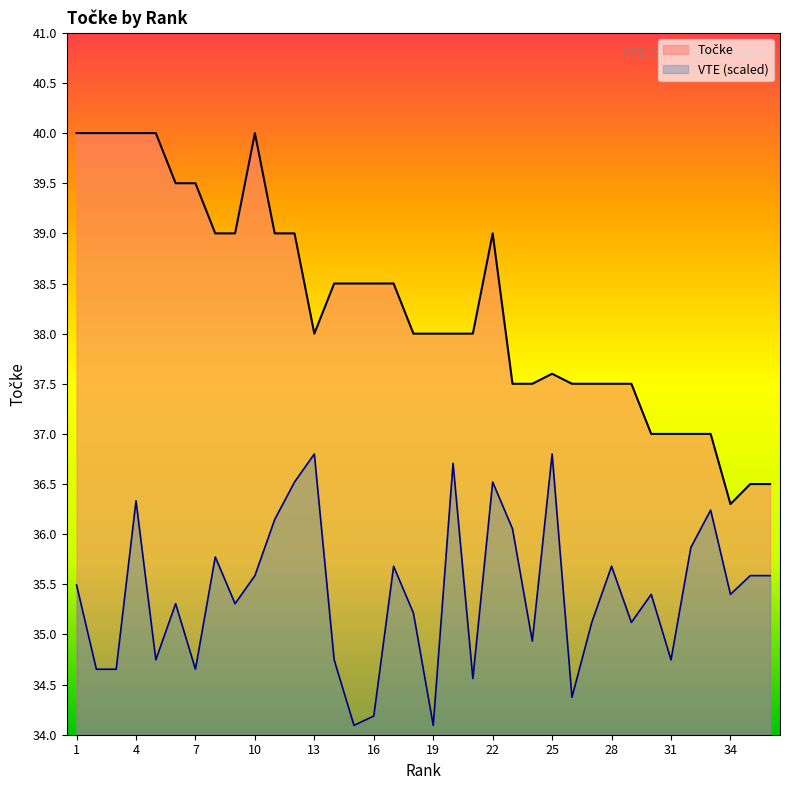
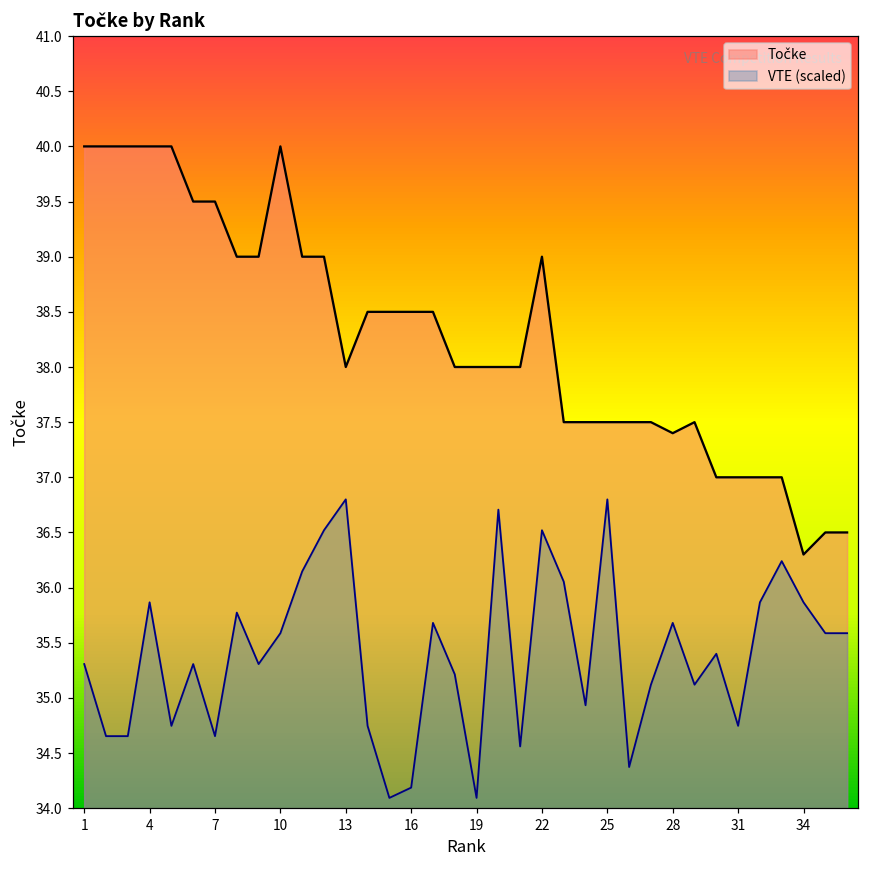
  {
    "Točke": {
      "1": 40.0,
      "4": 40.0,
      "7": 39.5,
      "10": 40.0,
      "13": 38.0,
      "16": 38.5,
      "19": 38.0,
      "22": 39.0,
-     "25": 37.6,
-     "28": 37.5,
+     "25": 37.5,
+     "28": 37.4,
      "31": 37.0,
      "34": 36.3
    },
    "VTE (scaled)": {
-     "1": 35.49,
-     "4": 36.33,
+     "1": 35.31,
+     "4": 35.87,
      "7": 34.65,
      "10": 35.59,
      "13": 36.80,
      "16": 34.19,
      "19": 34.09,
      "22": 36.52,
      "25": 36.80,
      "28": 35.68,
      "31": 34.75,
-     "34": 35.40
+     "34": 35.87
    }
  }
